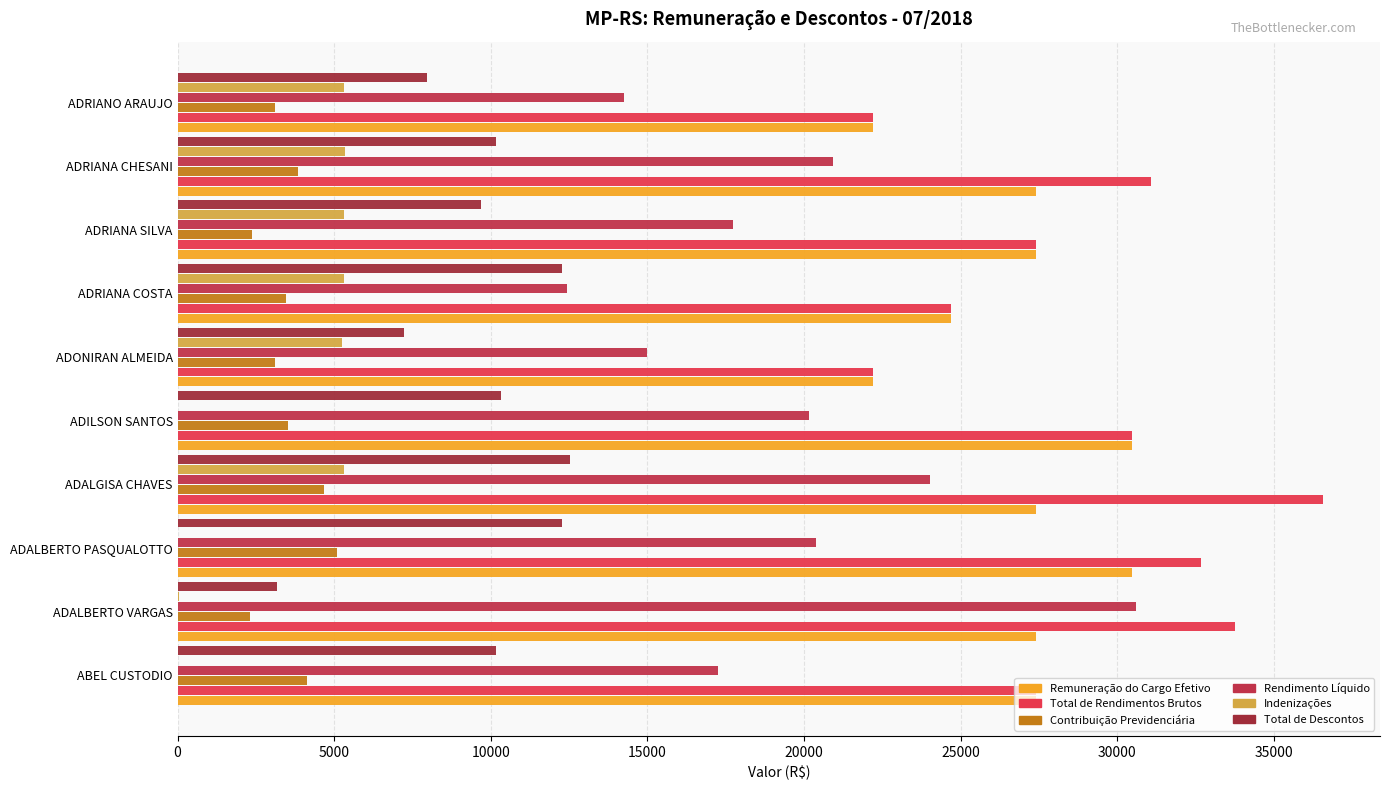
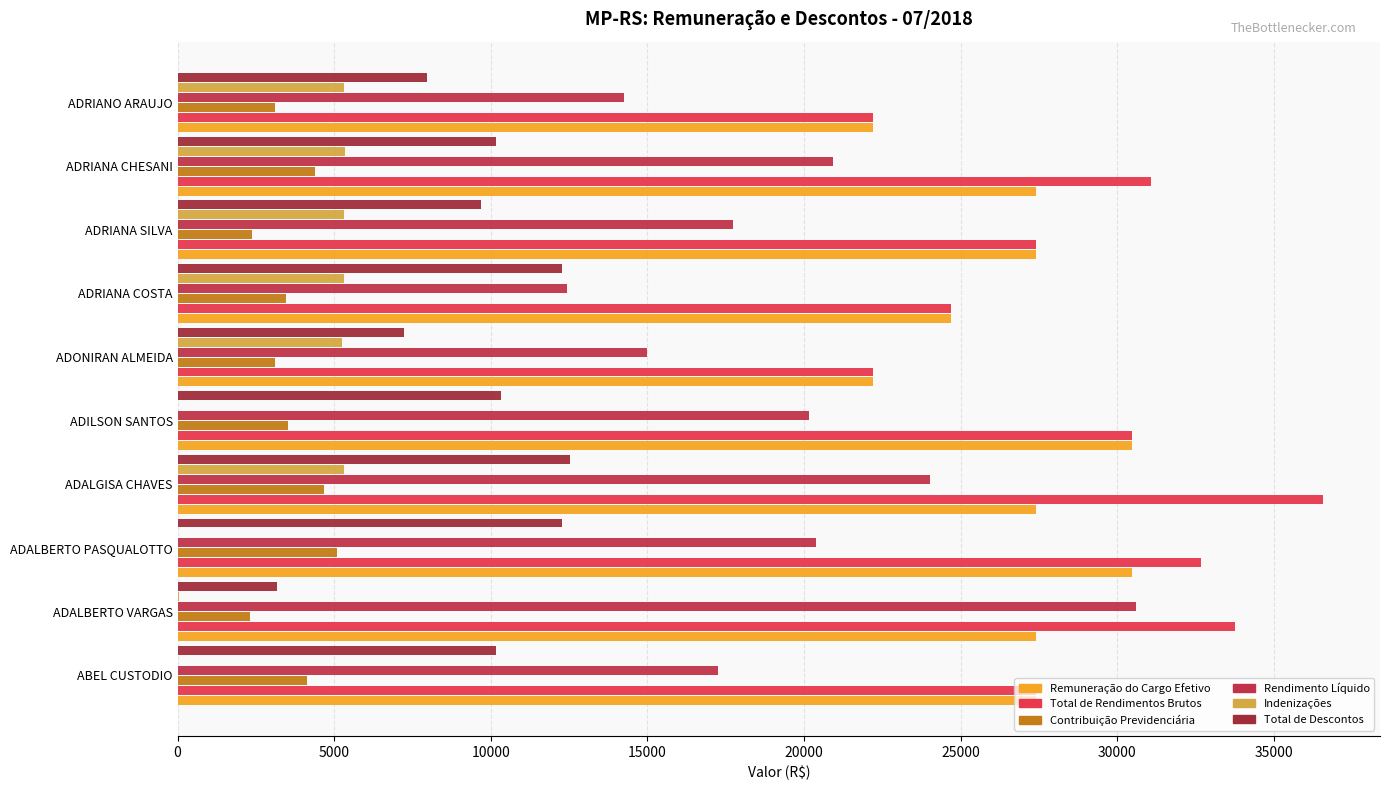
  {
    "Contribuição Previdenciária": {
      "ADRIANO ARAUJO": 3100,
-     "ADRIANA CHESANI": 3800,
+     "ADRIANA CHESANI": 4400,
      "ADRIANA SILVA": 2400,
      "ADRIANA COSTA": 3500,
      "ADONIRAN ALMEIDA": 3100,
      "ADILSON SANTOS": 3500,
      "ADALGISA CHAVES": 4700,
      "ADALBERTO PASQUALOTTO": 5100,
      "ADALBERTO VARGAS": 2300,
      "ABEL CUSTODIO": 4100
    }
  }
